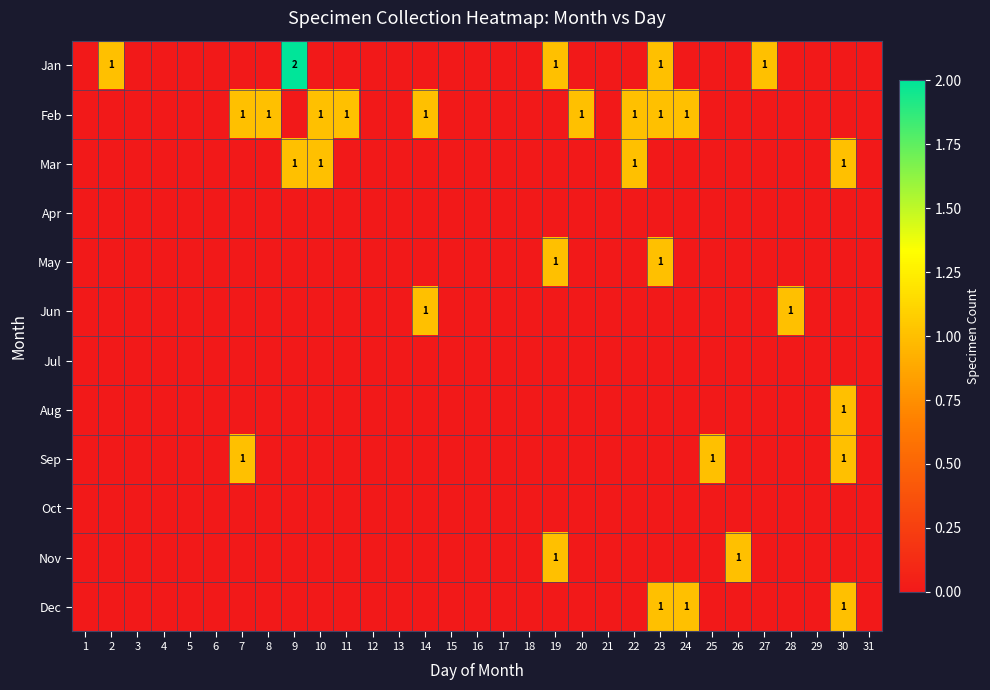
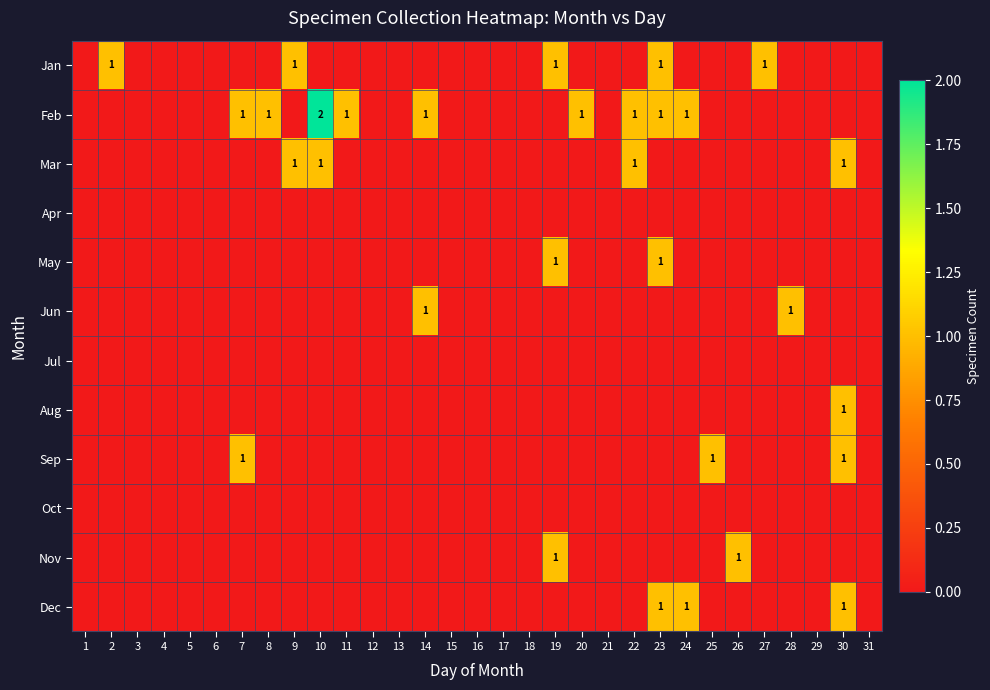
  {
    "Jan": {
      "2": 1,
-     "9": 2,
+     "9": 1,
      "19": 1,
      "23": 1,
      "27": 1
    },
    "Feb": {
      "7": 1,
      "8": 1,
-     "10": 1,
+     "10": 2,
      "11": 1,
      "14": 1,
      "20": 1,
      "22": 1,
      "23": 1,
      "24": 1
    },
    "Mar": {
      "9": 1,
      "10": 1,
      "22": 1,
      "30": 1
    },
    "May": {
      "19": 1,
      "23": 1
    },
    "Jun": {
      "14": 1,
      "28": 1
    },
    "Aug": {
      "30": 1
    },
    "Sep": {
      "7": 1,
      "25": 1,
      "30": 1
    },
    "Nov": {
      "19": 1,
      "26": 1
    },
    "Dec": {
      "23": 1,
      "24": 1,
      "30": 1
    }
  }
